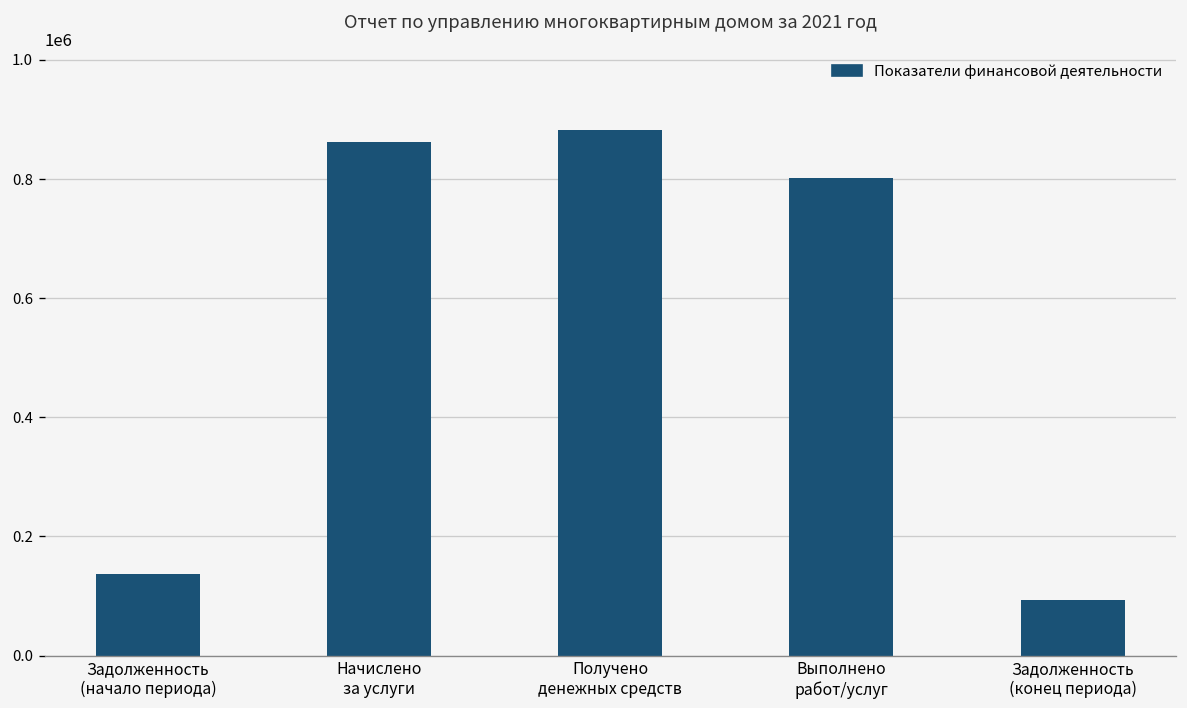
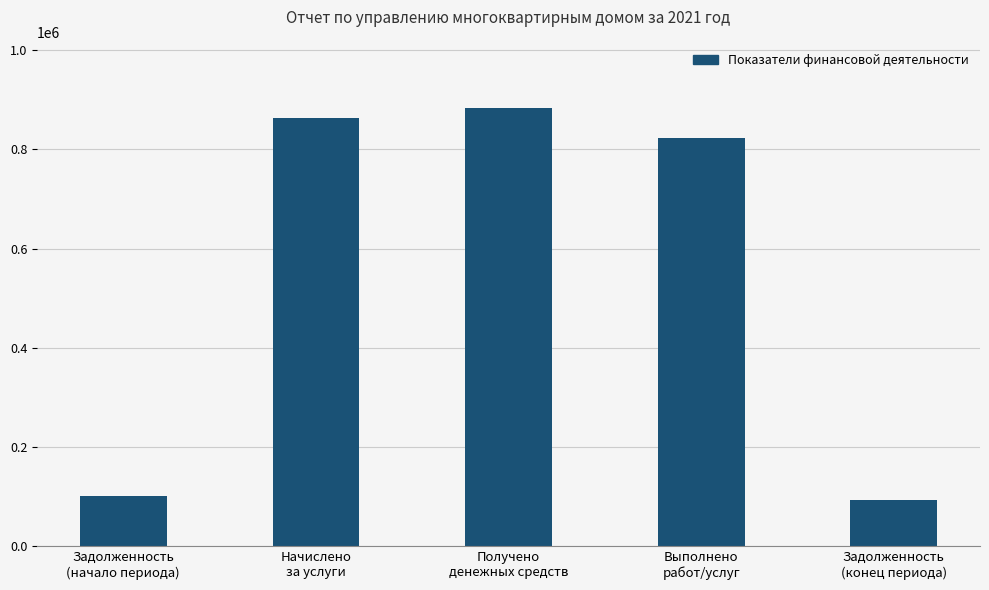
  {
-   "Задолженность (начало периода)": 140000,
+   "Задолженность (начало периода)": 100000,
    "Начислено за услуги": 860000,
    "Получено денежных средств": 880000,
-   "Выполнено работ/услуг": 800000,
+   "Выполнено работ/услуг": 820000,
    "Задолженность (конец периода)": 90000
  }
